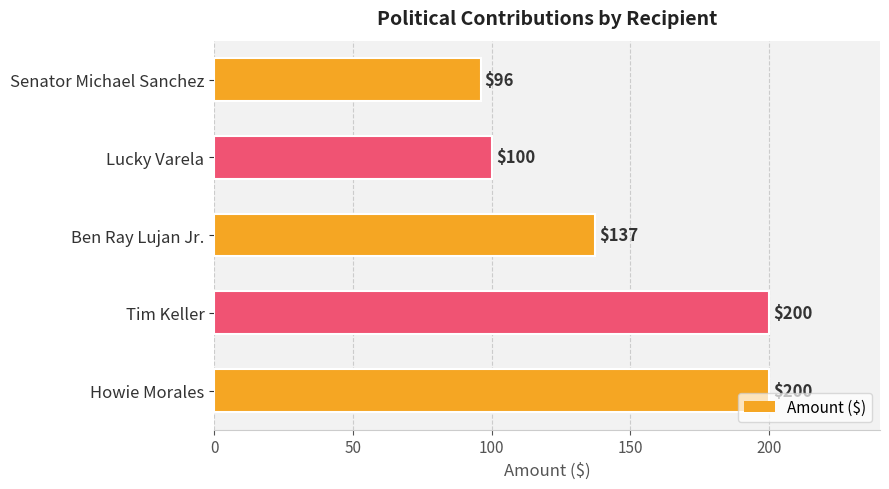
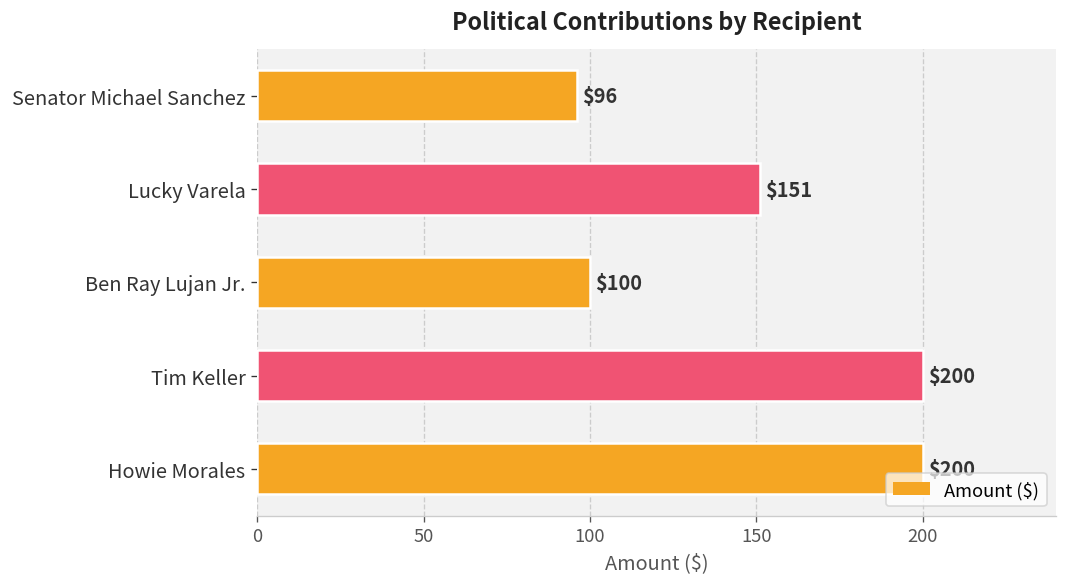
  {
    "Senator Michael Sanchez": "$96",
-   "Lucky Varela": "$100",
-   "Ben Ray Lujan Jr.": "$137",
+   "Lucky Varela": "$151",
+   "Ben Ray Lujan Jr.": "$100",
    "Tim Keller": "$200"
  }
